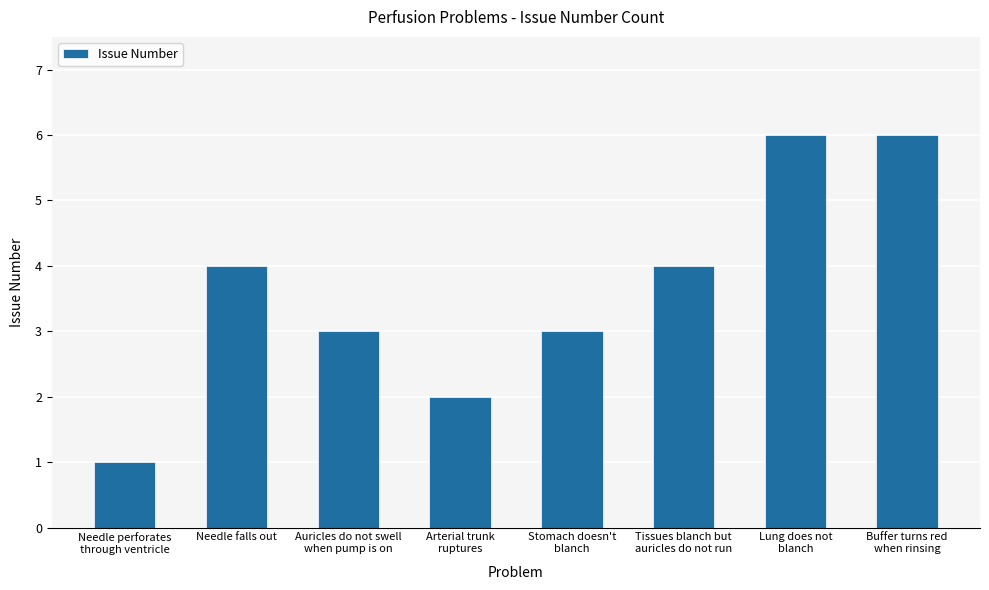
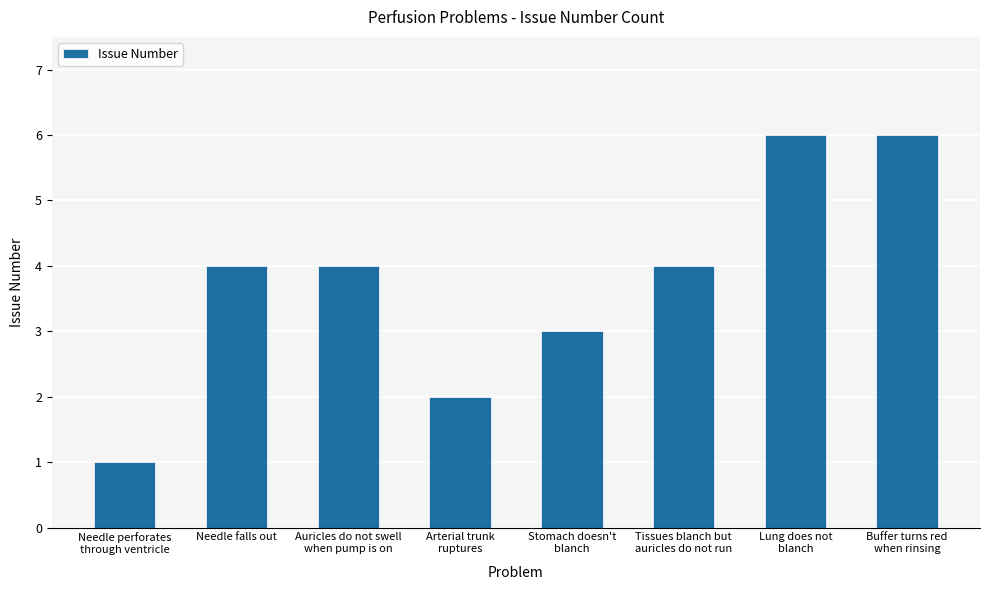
  {
    "Needle perforates through ventricle": 1,
    "Needle falls out": 4,
-   "Auricles do not swell when pump is on": 3,
+   "Auricles do not swell when pump is on": 4,
    "Arterial trunk ruptures": 2,
    "Stomach doesn't blanch": 3,
    "Tissues blanch but auricles do not run": 4,
    "Lung does not blanch": 6,
    "Buffer turns red when rinsing": 6
  }
